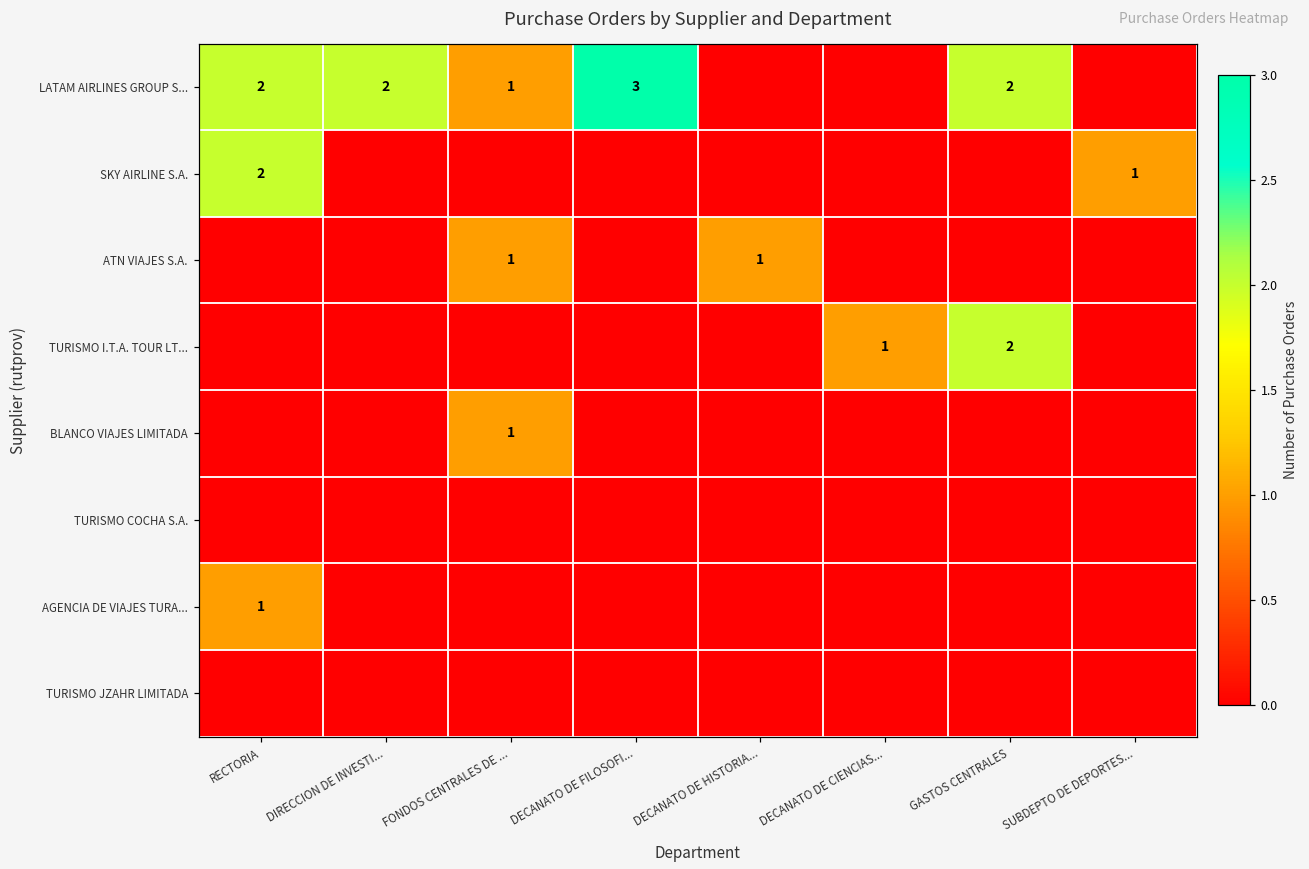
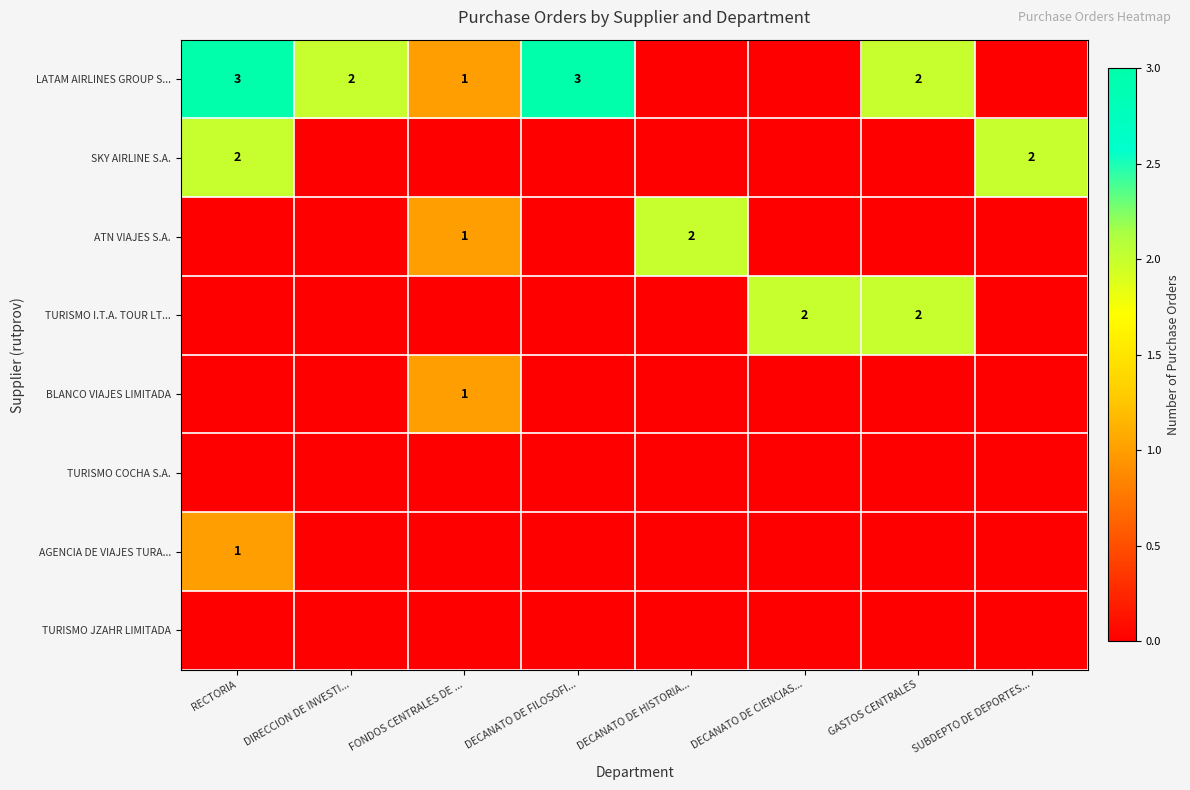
  {
    "LATAM AIRLINES GROUP S...": {
-     "RECTORIA": 2,
+     "RECTORIA": 3,
      "DIRECCION DE INVESTI...": 2,
      "FONDOS CENTRALES DE ...": 1,
      "DECANATO DE FILOSOFI...": 3,
      "GASTOS CENTRALES": 2
    },
    "SKY AIRLINE S.A.": {
      "RECTORIA": 2,
-     "SUBDEPTO DE DEPORTES...": 1
+     "SUBDEPTO DE DEPORTES...": 2
    },
    "ATN VIAJES S.A.": {
      "FONDOS CENTRALES DE ...": 1,
-     "DECANATO DE HISTORIA...": 1
+     "DECANATO DE HISTORIA...": 2
    },
    "TURISMO I.T.A. TOUR LT...": {
-     "DECANATO DE CIENCIAS...": 1,
+     "DECANATO DE CIENCIAS...": 2,
      "GASTOS CENTRALES": 2
    },
    "BLANCO VIAJES LIMITADA": {
      "FONDOS CENTRALES DE ...": 1
    },
    "AGENCIA DE VIAJES TURA...": {
      "RECTORIA": 1
    }
  }
